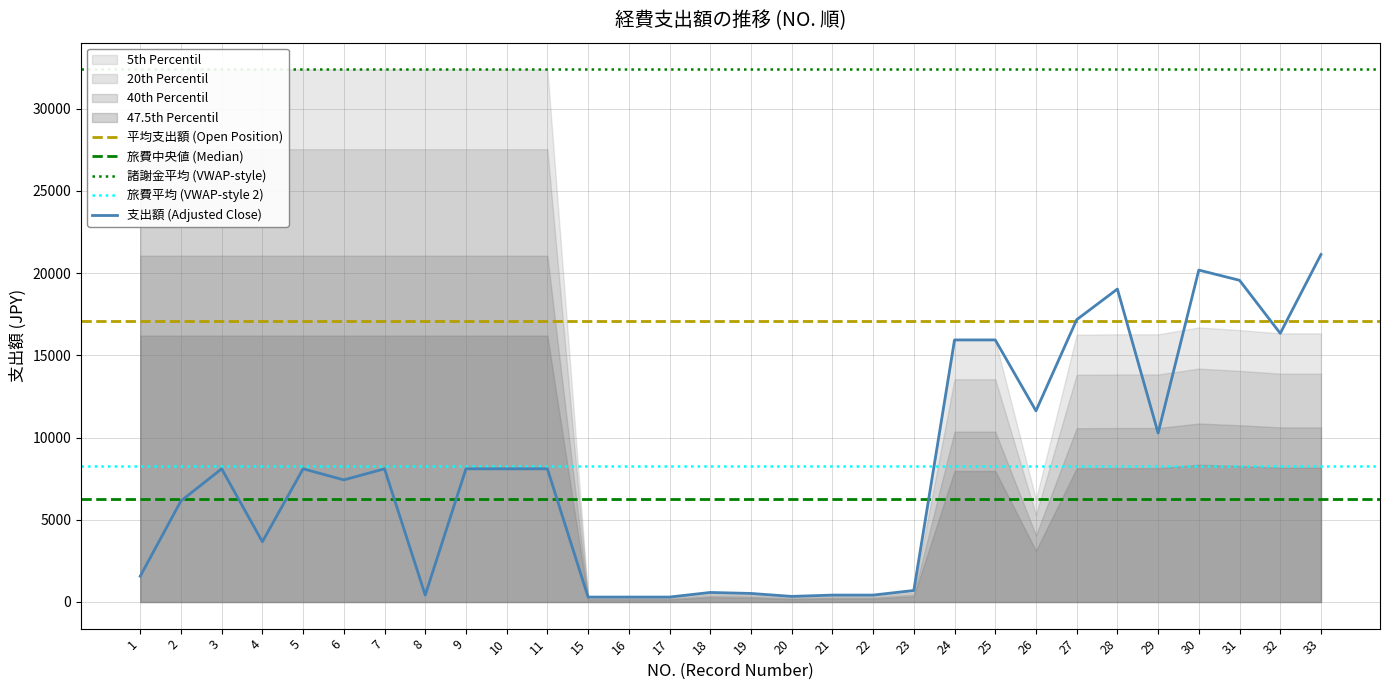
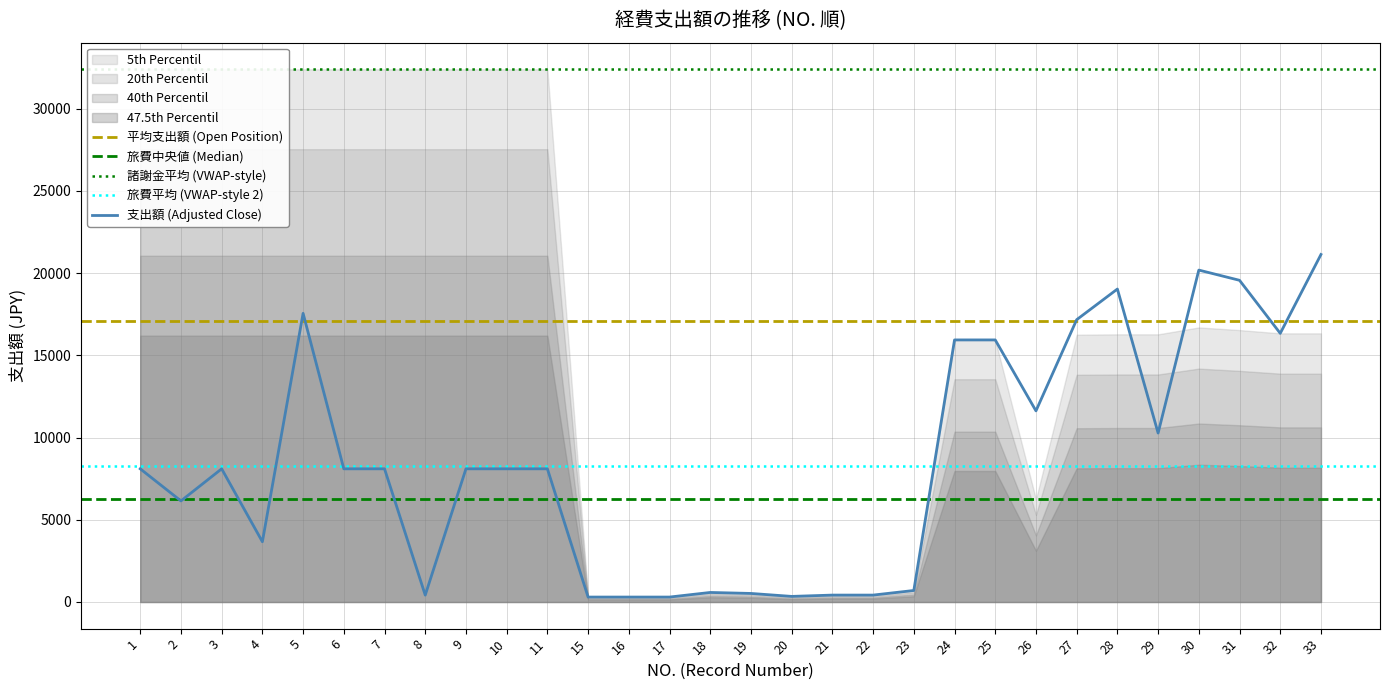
  {
    "支出額 (Adjusted Close)": {
-     "1": 1600,
+     "1": 8100,
      "2": 6100,
      "3": 8100,
      "4": 3700,
-     "5": 8100,
-     "6": 7400,
+     "5": 17600,
+     "6": 8100,
      "7": 8100,
      "8": 400,
      "9": 8100,
      "10": 8100,
      "11": 8100,
      "26": 11600,
      "27": 17200,
      "28": 19000,
      "29": 10300,
      "30": 20200,
      "31": 19600,
      "33": 21100
    }
  }
